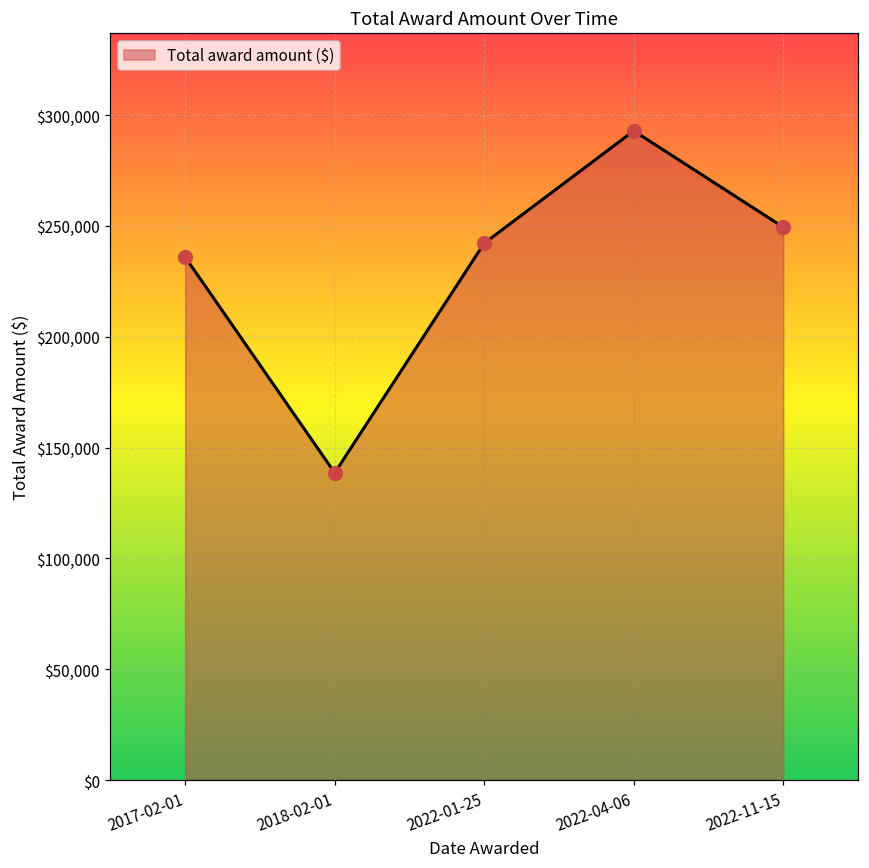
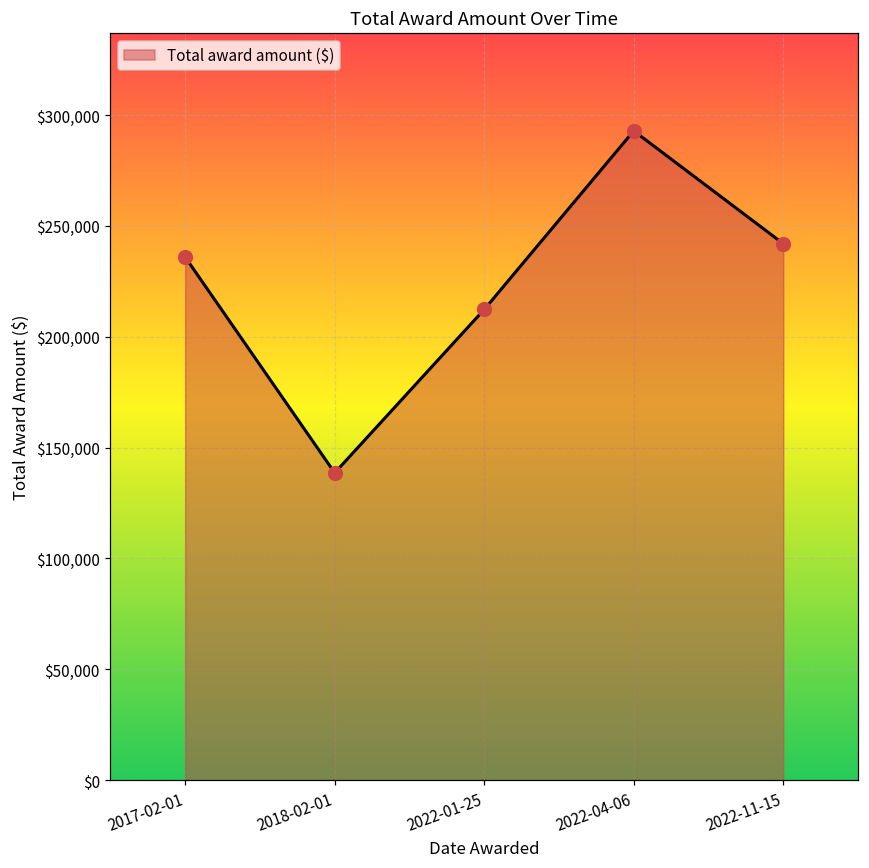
  {
    "2017-02-01": "$236,000",
    "2018-02-01": "$139,000",
-   "2022-01-25": "$242,000",
+   "2022-01-25": "$212,000",
    "2022-04-06": "$293,000",
-   "2022-11-15": "$249,000"
+   "2022-11-15": "$242,000"
  }
